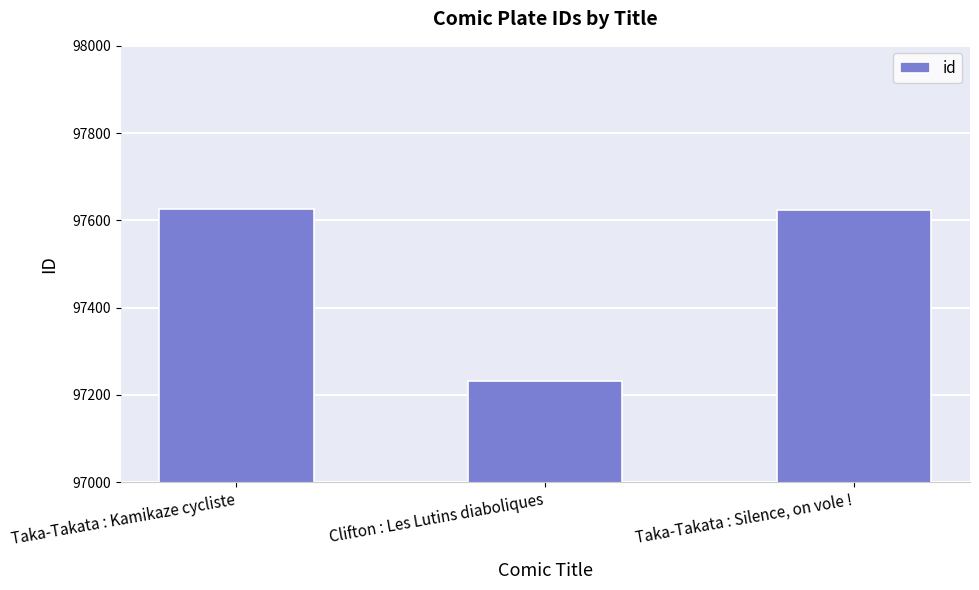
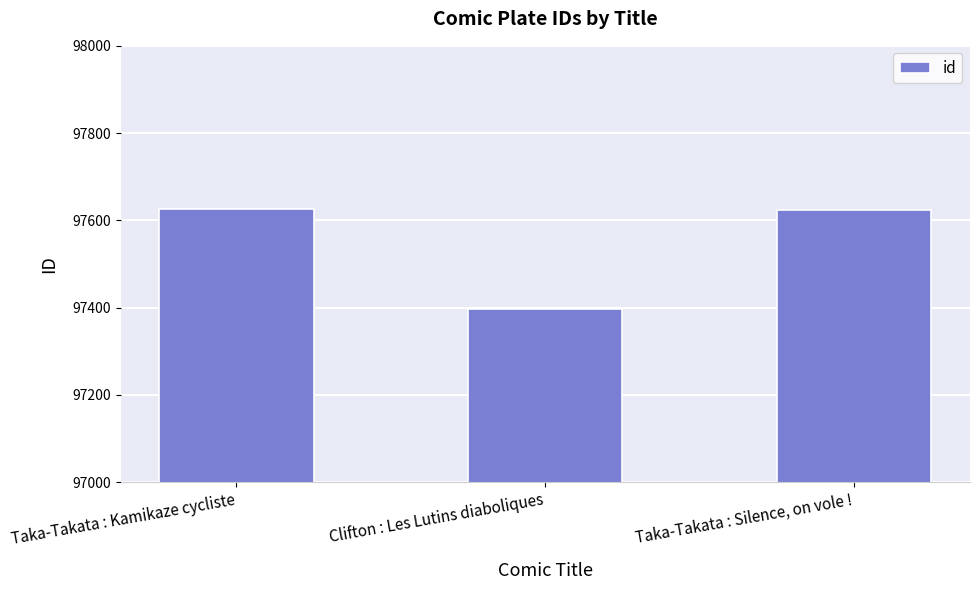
  {
    "Taka-Takata : Kamikaze cycliste": 97630,
-   "Clifton : Les Lutins diaboliques": 97230,
+   "Clifton : Les Lutins diaboliques": 97400,
    "Taka-Takata : Silence, on vole !": 97620
  }
